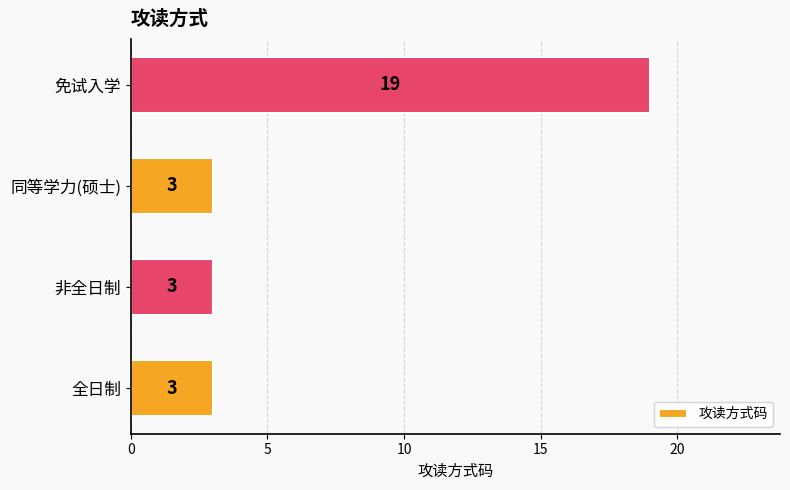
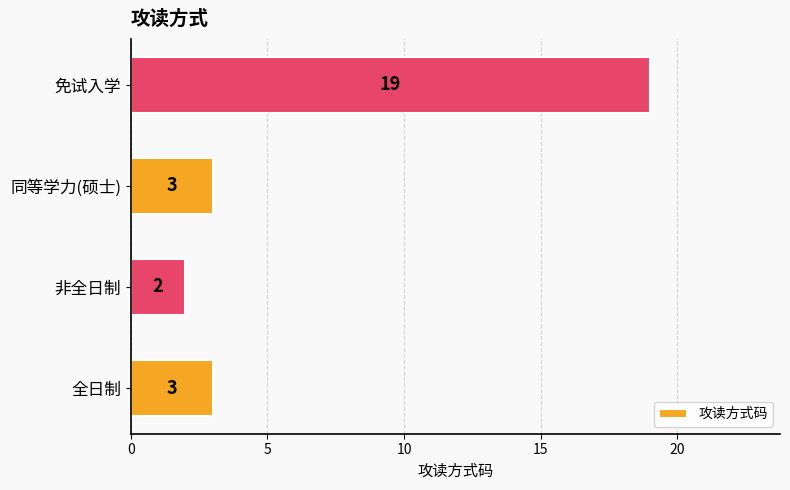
  {
    "免试入学": 19,
    "同等学力(硕士)": 3,
-   "非全日制": 3,
+   "非全日制": 2,
    "全日制": 3
  }
